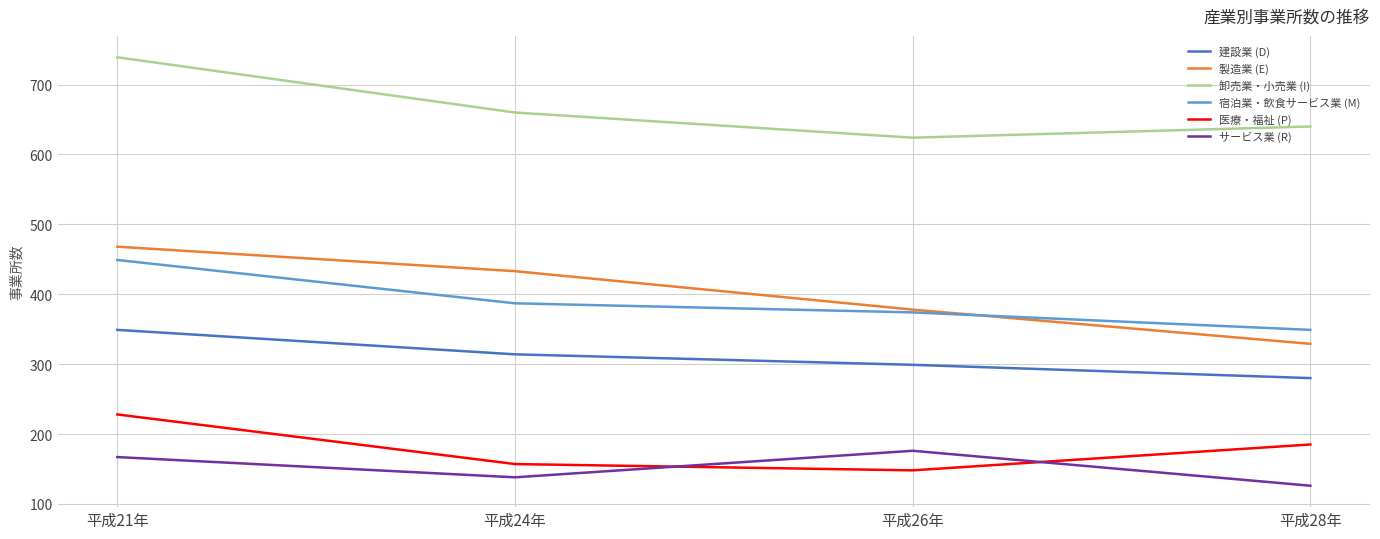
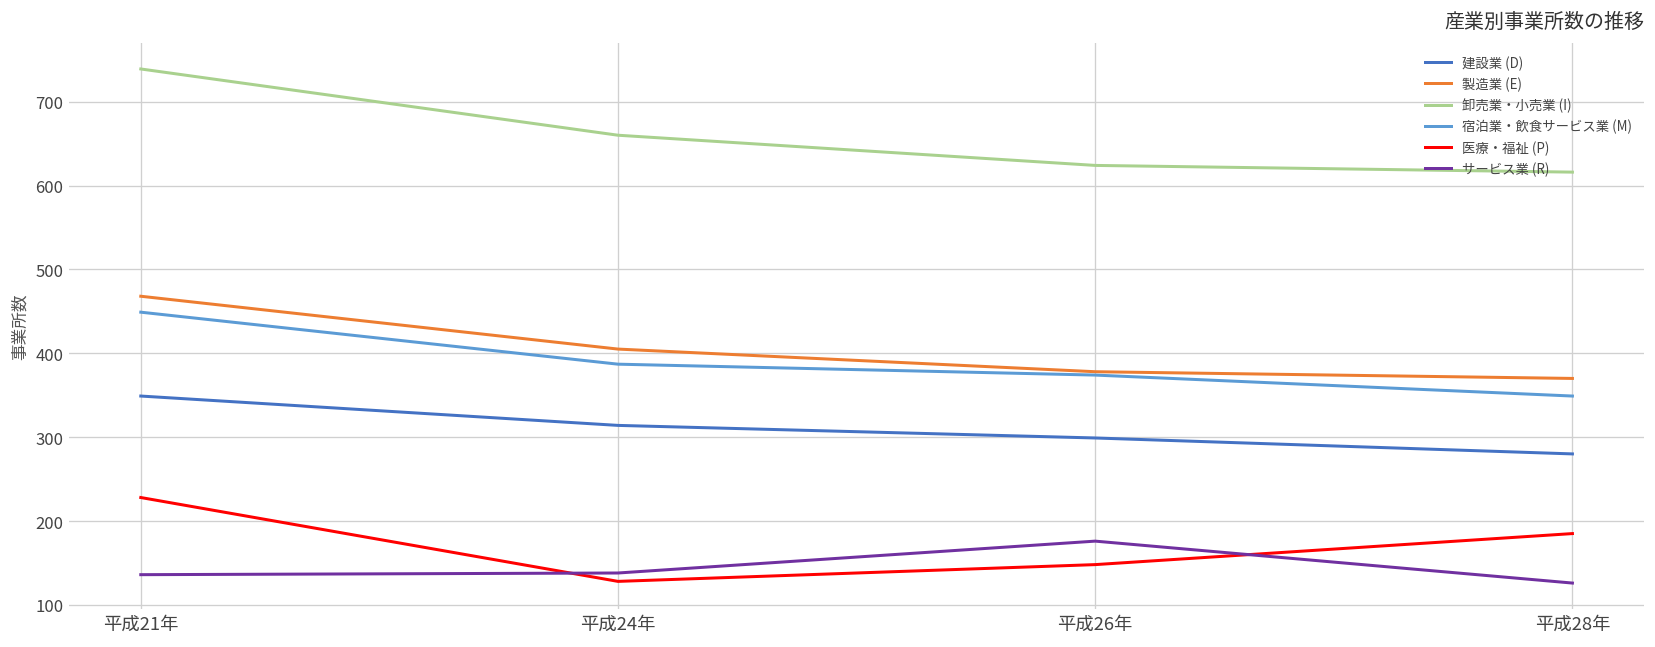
  {
    "製造業 (E)": {
      "平成21年": 470,
-     "平成24年": 430,
+     "平成24年": 410,
      "平成26年": 380,
-     "平成28年": 330
+     "平成28年": 370
    },
    "卸売業・小売業 (I)": {
      "平成21年": 740,
      "平成24年": 660,
      "平成26年": 620,
-     "平成28年": 640
+     "平成28年": 620
    },
    "医療・福祉 (P)": {
      "平成21年": 230,
-     "平成24年": 160,
+     "平成24年": 130,
      "平成26年": 150,
      "平成28年": 190
    },
    "サービス業 (R)": {
-     "平成21年": 170,
+     "平成21年": 140,
      "平成24年": 140,
      "平成26年": 180,
      "平成28年": 130
    }
  }
